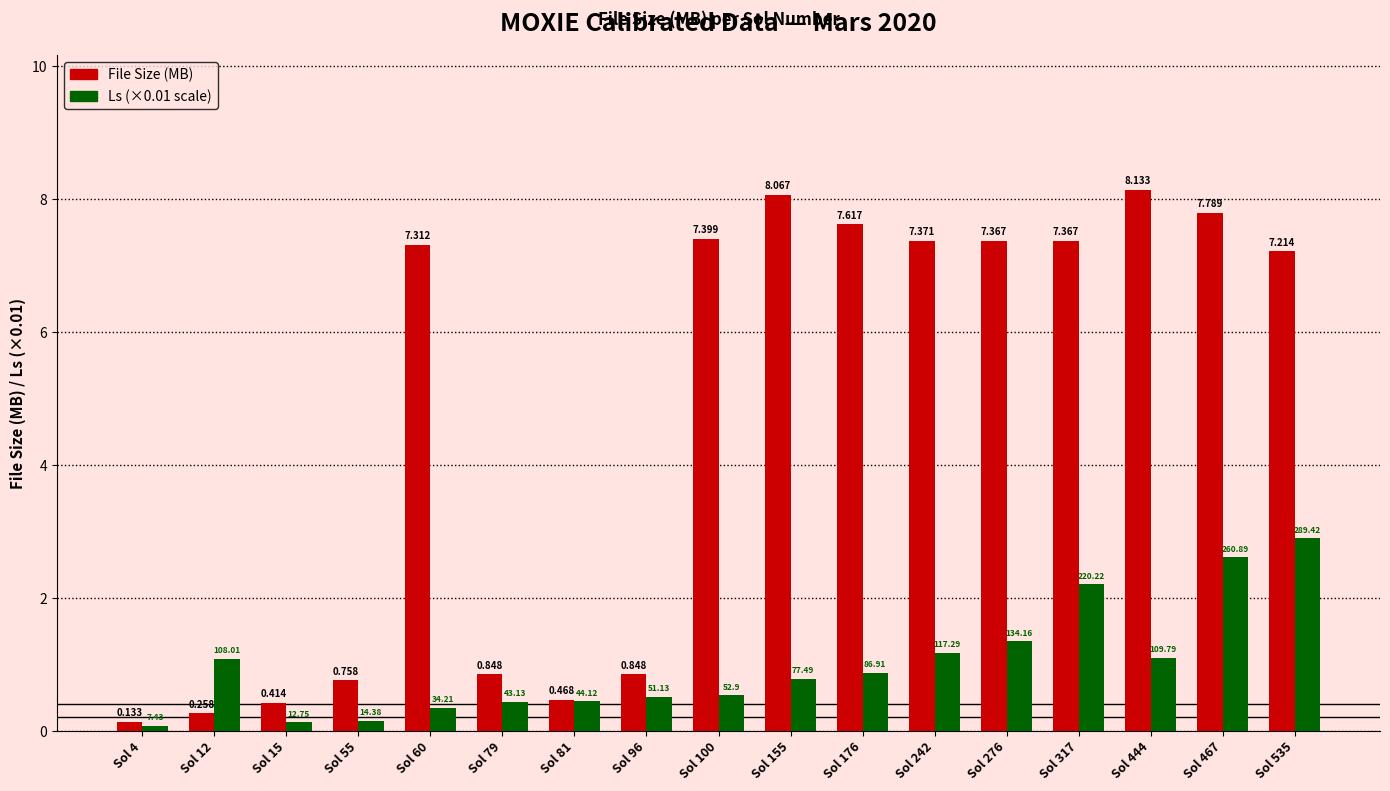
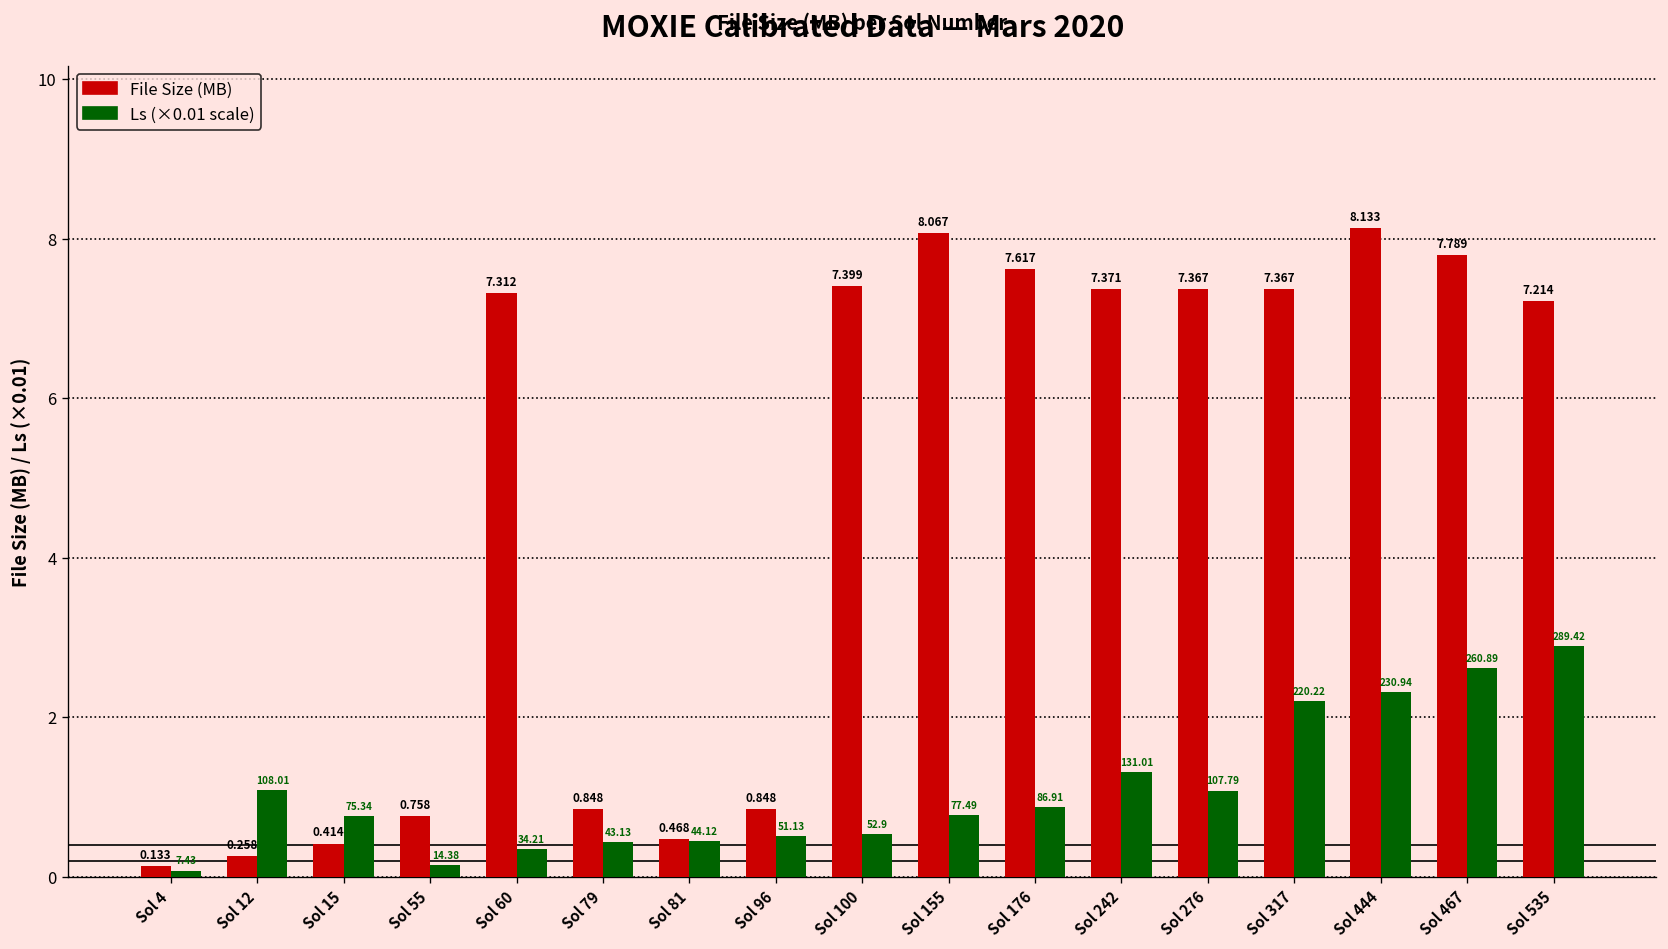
  {
    "File Size (MB)": {
      "Sol 4": 0.133,
      "Sol 12": 0.258,
      "Sol 15": 0.414,
      "Sol 55": 0.758,
      "Sol 60": 7.312,
      "Sol 79": 0.848,
      "Sol 81": 0.468,
      "Sol 96": 0.848,
      "Sol 100": 7.399,
      "Sol 155": 8.067,
      "Sol 176": 7.617,
      "Sol 242": 7.371,
      "Sol 276": 7.367,
      "Sol 317": 7.367,
      "Sol 444": 8.133,
      "Sol 467": 7.789,
      "Sol 535": 7.214
    },
    "Ls (×0.01 scale)": {
-     "Sol 15": 12.75,
-     "Sol 242": 117.29,
-     "Sol 276": 134.16,
-     "Sol 444": 109.79
+     "Sol 15": 75.34,
+     "Sol 242": 131.01,
+     "Sol 276": 107.79,
+     "Sol 444": 230.94
    }
  }
